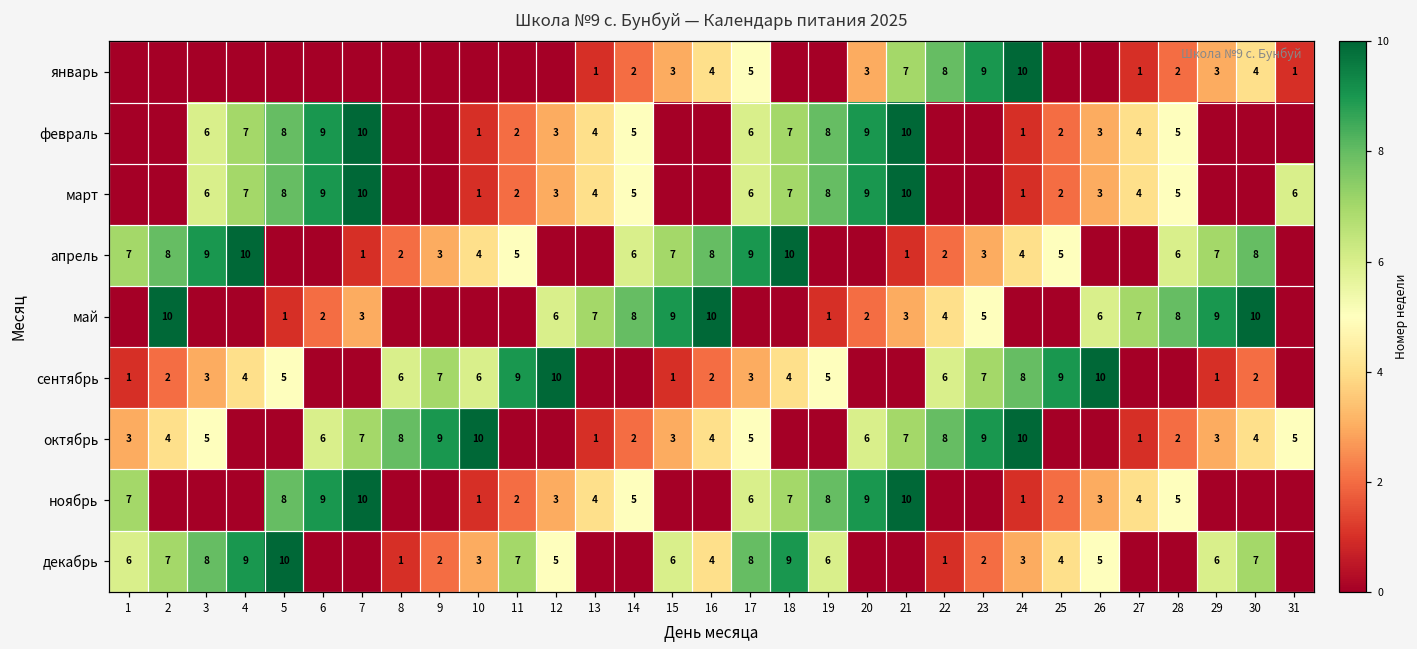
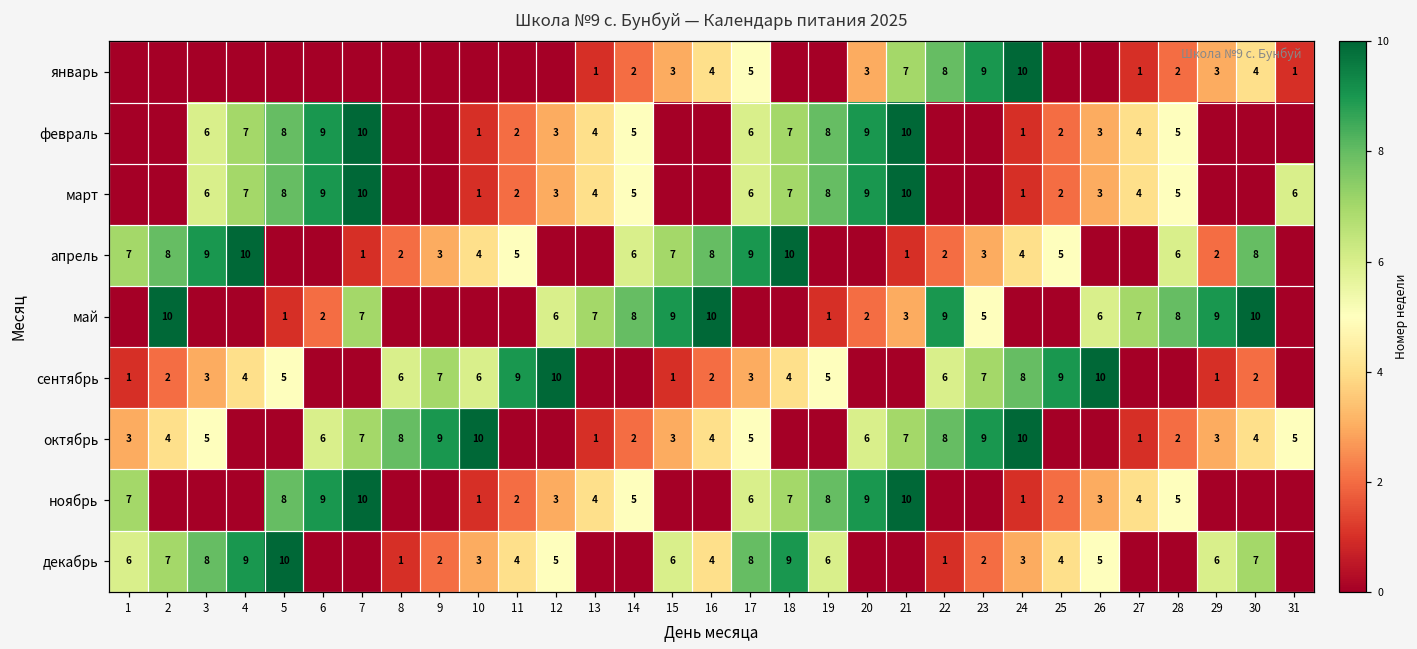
  {
    "январь": {
      "13": 1,
      "14": 2,
      "15": 3,
      "16": 4,
      "17": 5,
      "20": 3,
      "21": 7,
      "22": 8,
      "23": 9,
      "24": 10,
      "27": 1,
      "28": 2,
      "29": 3,
      "31": 1
    },
    "февраль": {
      "3": 6,
      "4": 7,
      "5": 8,
      "6": 9,
      "7": 10,
      "10": 1,
      "11": 2,
      "12": 3,
      "13": 4,
      "14": 5,
      "17": 6,
      "18": 7,
      "19": 8,
      "20": 9,
      "21": 10,
      "24": 1,
      "25": 2,
      "26": 3,
      "27": 4,
      "28": 5
    },
    "март": {
      "3": 6,
      "4": 7,
      "5": 8,
      "6": 9,
      "7": 10,
      "10": 1,
      "11": 2,
      "12": 3,
      "13": 4,
      "14": 5,
      "17": 6,
      "18": 7,
      "19": 8,
      "20": 9,
      "21": 10,
      "24": 1,
      "25": 2,
      "26": 3,
      "27": 4,
      "28": 5,
      "31": 6
    },
    "апрель": {
      "1": 7,
      "2": 8,
      "3": 9,
      "4": 10,
      "7": 1,
      "8": 2,
      "9": 3,
      "10": 4,
      "11": 5,
      "14": 6,
      "15": 7,
      "16": 8,
      "17": 9,
      "18": 10,
      "21": 1,
      "22": 2,
      "23": 3,
      "24": 4,
      "25": 5,
      "28": 6,
-     "29": 7,
+     "29": 2,
      "30": 8
    },
    "май": {
      "2": 10,
      "5": 1,
      "6": 2,
-     "7": 3,
+     "7": 7,
      "12": 6,
      "13": 7,
      "14": 8,
      "15": 9,
      "16": 10,
      "19": 1,
      "20": 2,
      "21": 3,
-     "22": 4,
+     "22": 9,
      "23": 5,
      "26": 6,
      "27": 7,
      "28": 8,
      "29": 9,
      "30": 10
    },
    "сентябрь": {
      "1": 1,
      "2": 2,
      "3": 3,
      "4": 4,
      "5": 5,
      "8": 6,
      "9": 7,
      "10": 6,
      "11": 9,
      "12": 10,
      "15": 1,
      "16": 2,
      "17": 3,
      "18": 4,
      "19": 5,
      "22": 6,
      "23": 7,
      "24": 8,
      "25": 9,
      "26": 10,
      "29": 1,
      "30": 2
    },
    "октябрь": {
      "1": 3,
      "2": 4,
      "3": 5,
      "6": 6,
      "7": 7,
      "8": 8,
      "9": 9,
      "10": 10,
      "13": 1,
      "14": 2,
      "15": 3,
      "16": 4,
      "17": 5,
      "20": 6,
      "21": 7,
      "22": 8,
      "23": 9,
      "24": 10,
      "27": 1,
      "28": 2,
      "29": 3,
      "30": 4,
      "31": 5
    },
    "ноябрь": {
      "1": 7,
      "5": 8,
      "6": 9,
      "7": 10,
      "10": 1,
      "11": 2,
      "12": 3,
      "13": 4,
      "14": 5,
      "17": 6,
      "18": 7,
      "19": 8,
      "20": 9,
      "21": 10,
      "24": 1,
      "25": 2,
      "26": 3,
      "27": 4,
      "28": 5
    },
    "декабрь": {
      "1": 6,
      "2": 7,
      "3": 8,
      "4": 9,
      "5": 10,
      "8": 1,
      "9": 2,
      "10": 3,
-     "11": 7,
+     "11": 4,
      "12": 5,
      "15": 6,
      "16": 4,
      "17": 8,
      "18": 9,
      "19": 6,
      "22": 1,
      "23": 2,
      "24": 3,
      "25": 4,
      "26": 5,
      "29": 6,
      "30": 7
    }
  }
